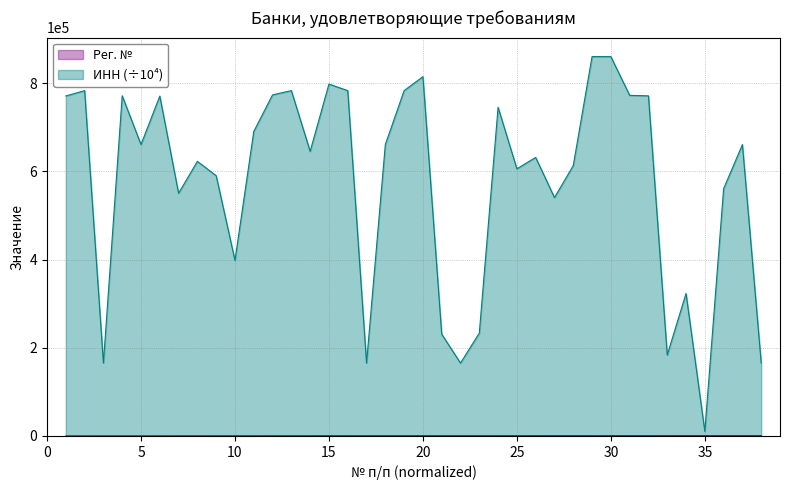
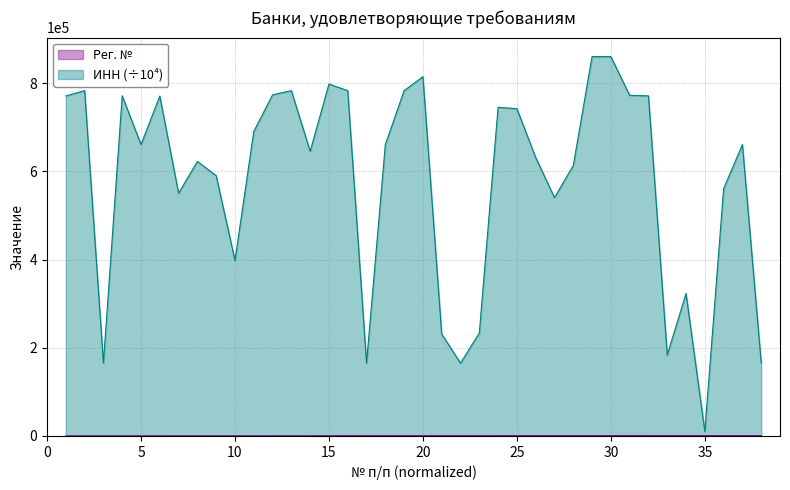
  {
    "Рег. №": {
      "5": 0,
      "10": 0,
      "15": 0,
      "20": 0,
      "25": 0,
      "30": 0,
      "35": 0
    },
    "ИНН (÷10⁴)": {
      "5": 660000,
      "10": 400000,
      "15": 800000,
      "20": 810000,
-     "25": 610000,
+     "25": 740000,
      "30": 860000,
      "35": 10000
    }
  }
